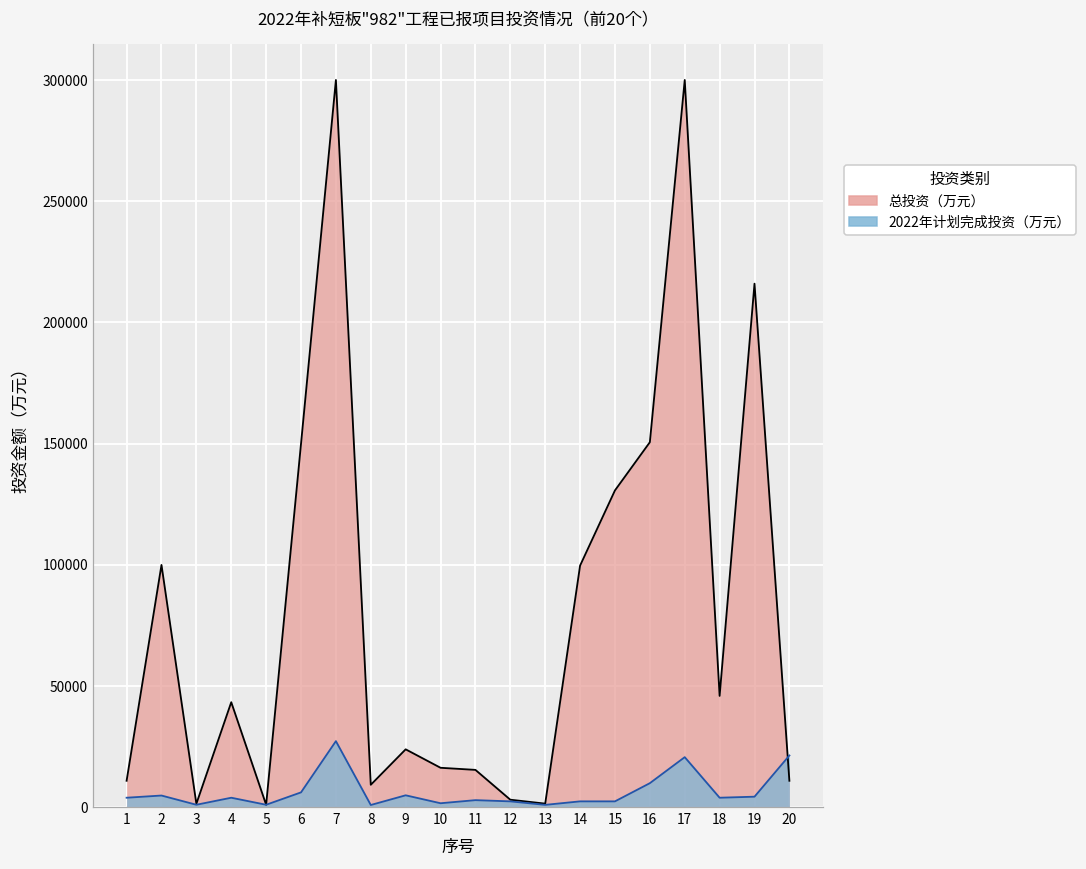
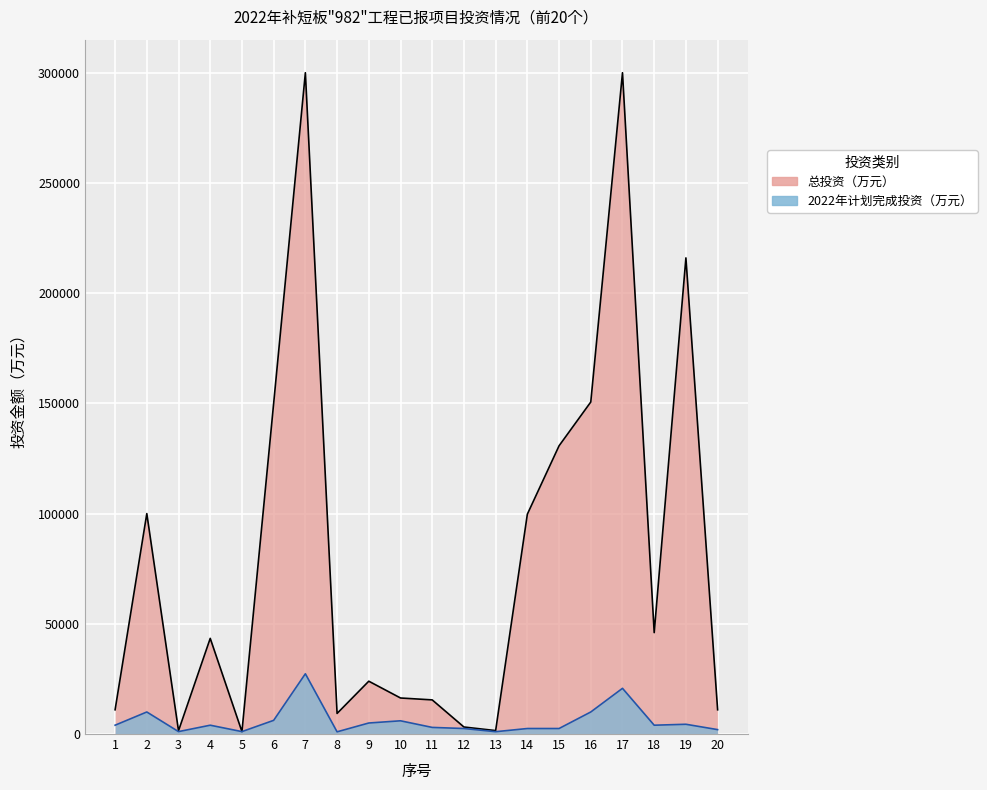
  {
    "总投资（万元）": {
      "1": 11000,
      "2": 100000,
      "4": 43000,
      "6": 150000,
      "7": 300000,
      "8": 9000,
      "9": 24000,
      "10": 16000,
      "11": 15000,
      "14": 100000,
      "15": 131000,
      "16": 151000,
      "17": 300000,
      "18": 46000,
      "19": 216000,
      "20": 11000
    },
    "2022年计划完成投资（万元）": {
      "1": 4000,
-     "2": 5000,
+     "2": 10000,
      "4": 4000,
      "6": 6000,
      "7": 27000,
      "8": 1000,
      "9": 5000,
-     "10": 2000,
+     "10": 6000,
      "11": 3000,
      "14": 3000,
      "15": 3000,
      "16": 10000,
      "17": 21000,
      "18": 4000,
      "19": 4000,
-     "20": 21000
+     "20": 2000
    }
  }
